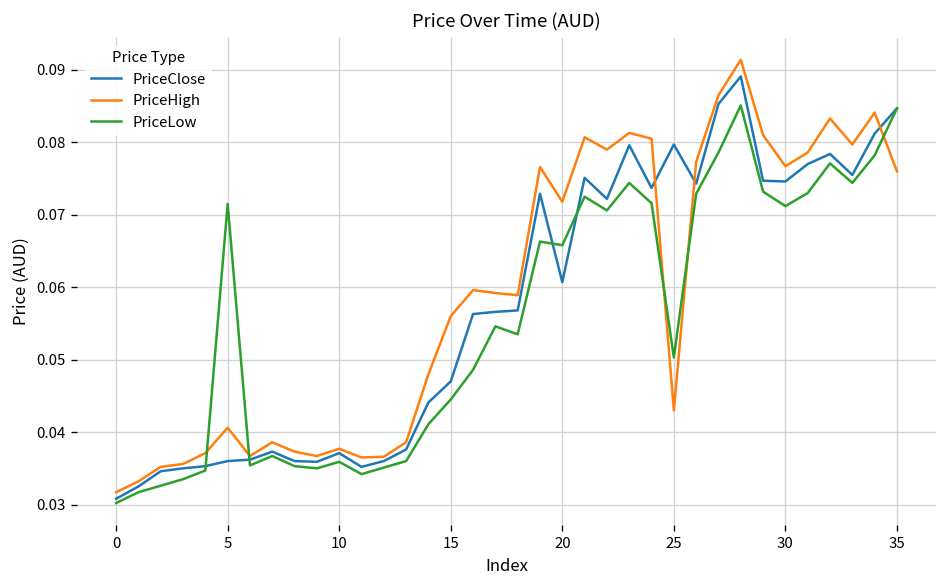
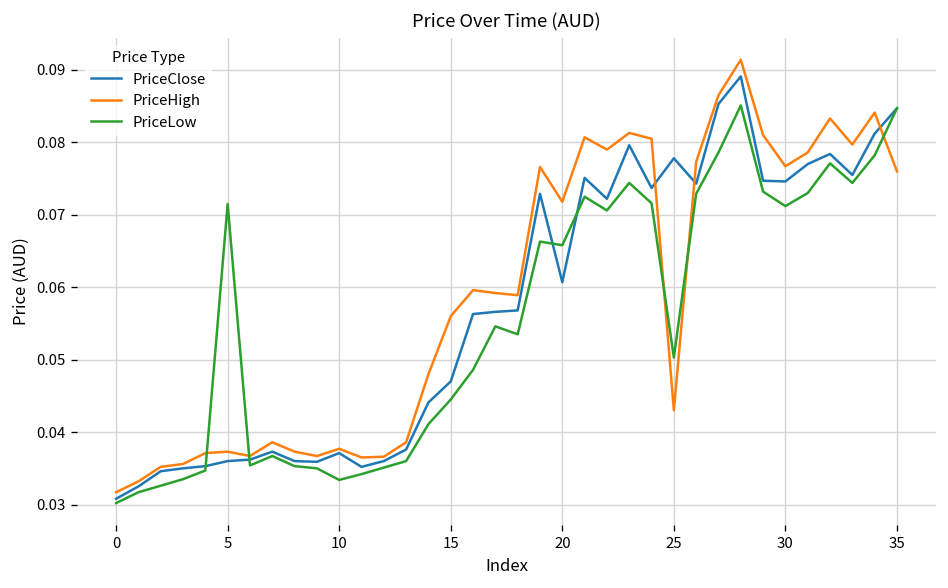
  {
    "PriceClose": {
      "0": 0.031,
      "5": 0.036,
      "10": 0.037,
      "15": 0.047,
      "20": 0.061,
-     "25": 0.080,
+     "25": 0.078,
      "30": 0.075
    },
    "PriceHigh": {
      "0": 0.032,
-     "5": 0.041,
+     "5": 0.037,
      "10": 0.038,
      "15": 0.056,
      "20": 0.072,
      "25": 0.043,
      "30": 0.077,
      "35": 0.076
    },
    "PriceLow": {
      "0": 0.030,
      "5": 0.072,
-     "10": 0.036,
+     "10": 0.033,
      "15": 0.045,
      "20": 0.066,
      "25": 0.050,
      "30": 0.071
    }
  }
